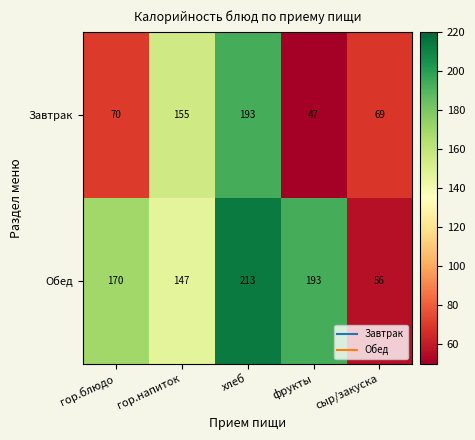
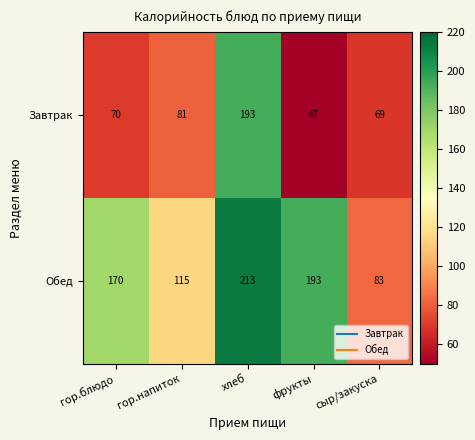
  {
    "Завтрак": {
      "гор.блюдо": 70,
-     "гор.напиток": 155,
+     "гор.напиток": 81,
      "хлеб": 193,
      "фрукты": 47,
      "сыр/закуска": 69
    },
    "Обед": {
      "гор.блюдо": 170,
-     "гор.напиток": 147,
+     "гор.напиток": 115,
      "хлеб": 213,
      "фрукты": 193,
-     "сыр/закуска": 56
+     "сыр/закуска": 83
    }
  }
